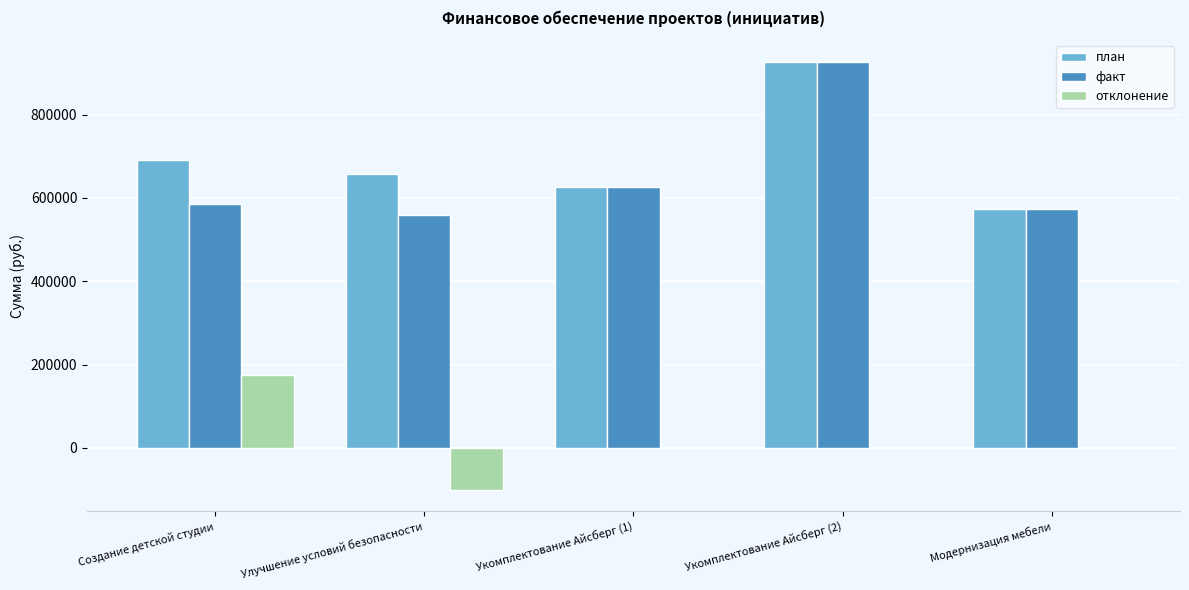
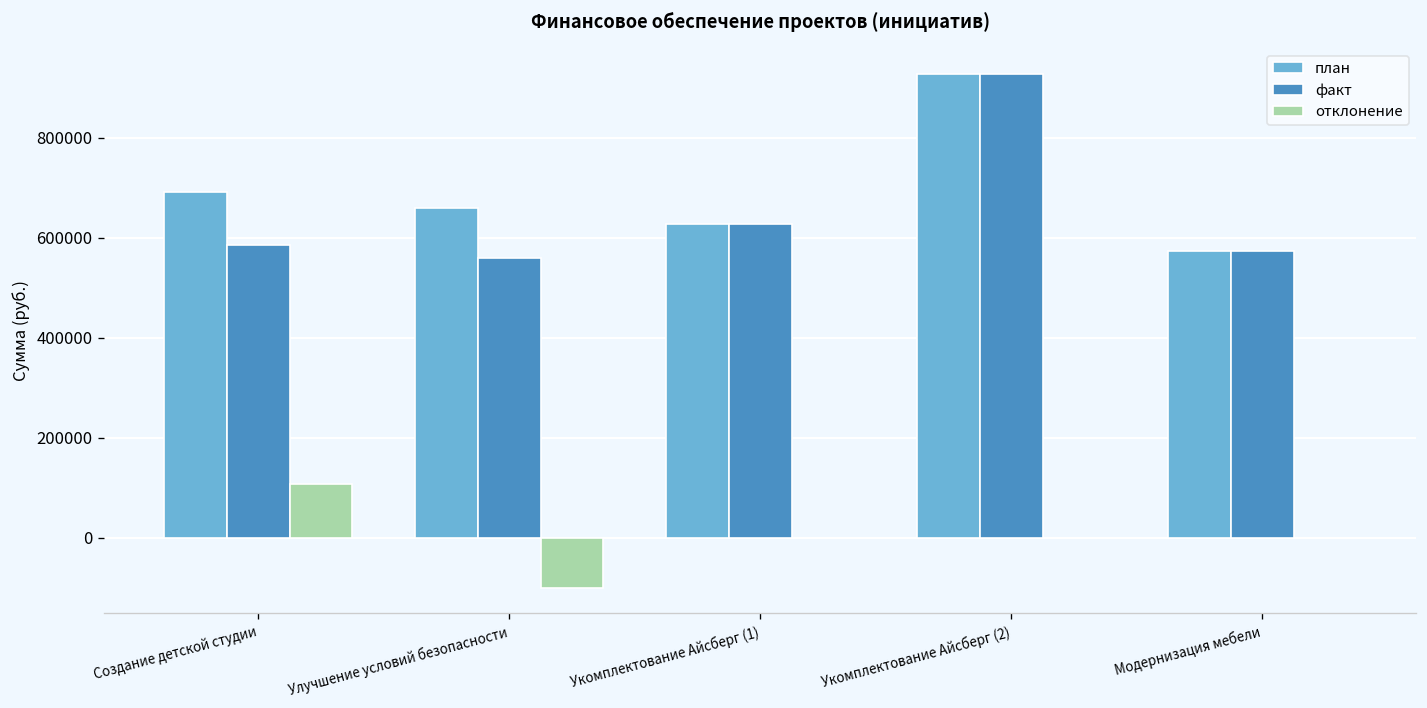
  {
    "отклонение": {
-     "Создание детской студии": 180000,
+     "Создание детской студии": 110000,
      "Улучшение условий безопасности": -100000,
      "Укомплектование Айсберг (1)": 0,
      "Укомплектование Айсберг (2)": 0,
      "Модернизация мебели": 0
    }
  }
